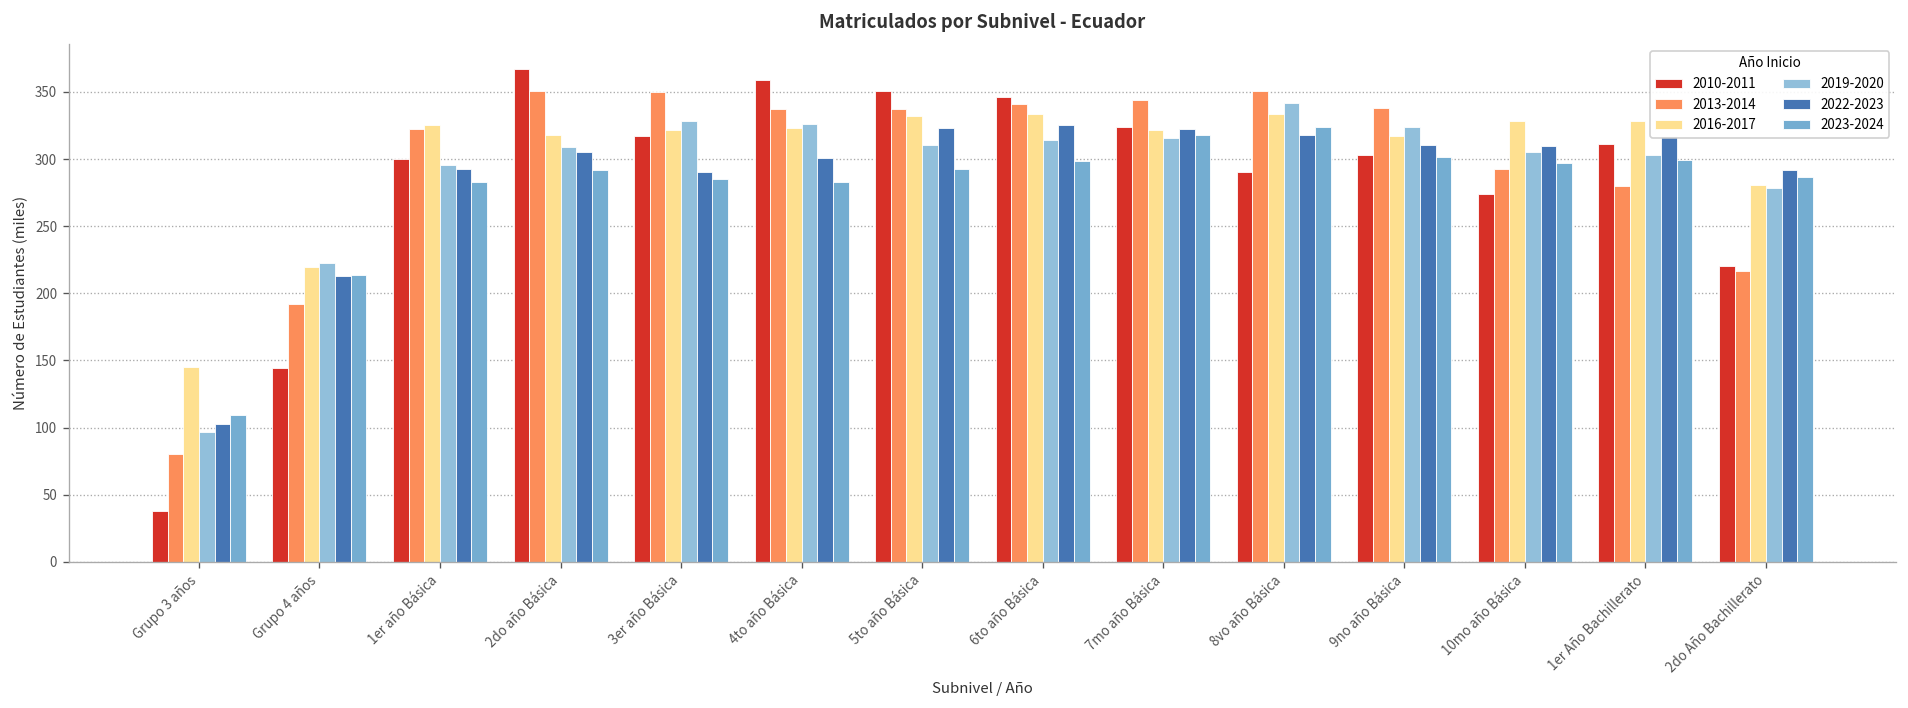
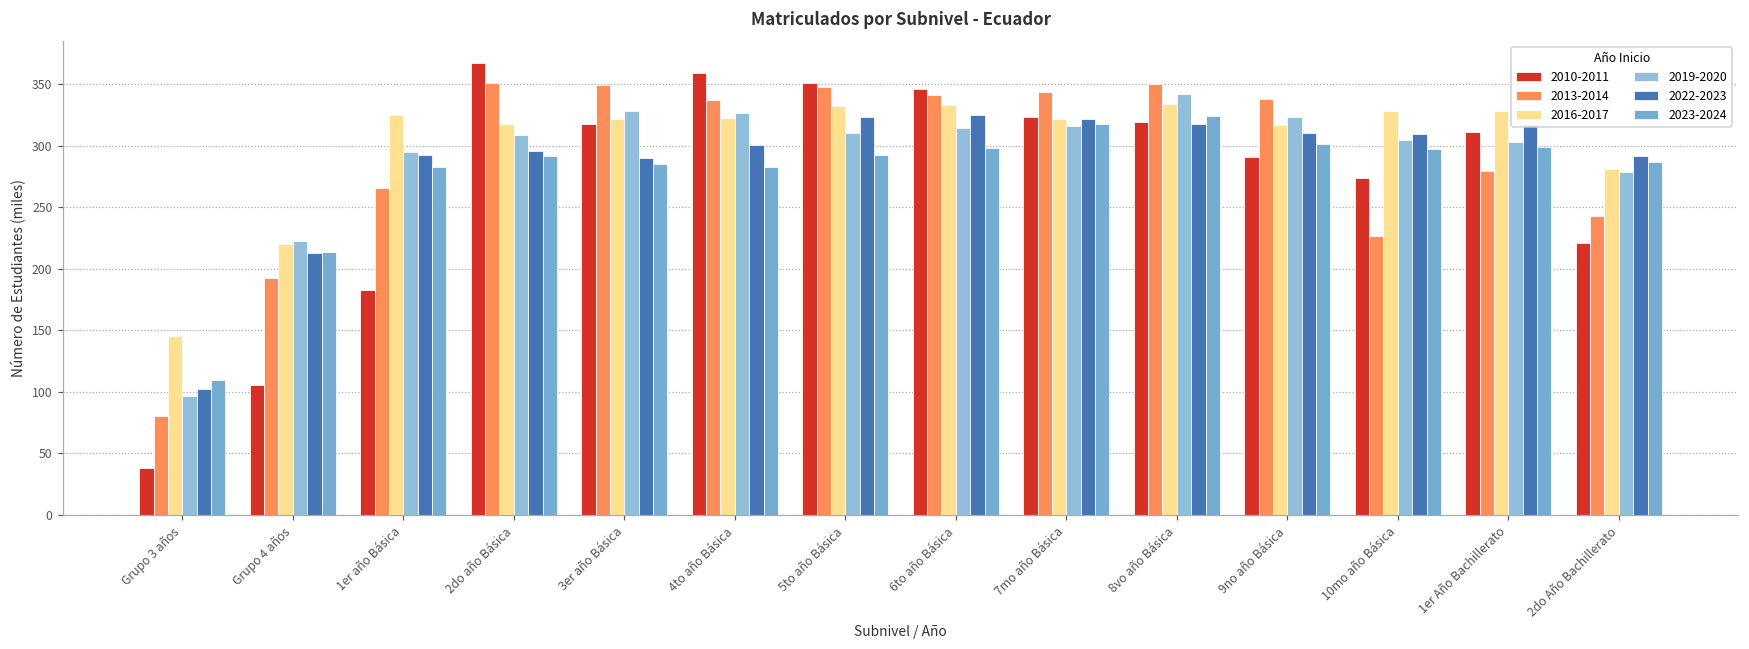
  {
    "2010-2011": {
      "Grupo 3 años": 38,
-     "Grupo 4 años": 144,
-     "1er año Básica": 300,
+     "Grupo 4 años": 105,
+     "1er año Básica": 183,
      "2do año Básica": 367,
      "3er año Básica": 318,
      "4to año Básica": 359,
      "5to año Básica": 351,
      "6to año Básica": 346,
      "7mo año Básica": 324,
-     "8vo año Básica": 290,
-     "9no año Básica": 303,
+     "8vo año Básica": 320,
+     "9no año Básica": 291,
      "10mo año Básica": 274,
      "1er Año Bachillerato": 312,
      "2do Año Bachillerato": 221
    },
    "2013-2014": {
      "Grupo 3 años": 80,
      "Grupo 4 años": 192,
-     "1er año Básica": 323,
+     "1er año Básica": 266,
      "2do año Básica": 351,
      "3er año Básica": 350,
      "4to año Básica": 337,
-     "5to año Básica": 338,
+     "5to año Básica": 348,
      "6to año Básica": 341,
      "7mo año Básica": 344,
      "8vo año Básica": 351,
      "9no año Básica": 338,
-     "10mo año Básica": 293,
+     "10mo año Básica": 227,
      "1er Año Bachillerato": 280,
-     "2do Año Bachillerato": 217
+     "2do Año Bachillerato": 243
    },
    "2016-2017": {
      "Grupo 3 años": 145,
      "Grupo 4 años": 220,
      "1er año Básica": 325,
      "2do año Básica": 318,
      "3er año Básica": 322,
      "4to año Básica": 323,
      "5to año Básica": 332,
      "6to año Básica": 334,
      "7mo año Básica": 322,
      "8vo año Básica": 334,
      "9no año Básica": 317,
      "10mo año Básica": 328,
      "1er Año Bachillerato": 329,
      "2do Año Bachillerato": 281
    },
    "2022-2023": {
      "Grupo 3 años": 103,
      "Grupo 4 años": 213,
      "1er año Básica": 293,
-     "2do año Básica": 305,
+     "2do año Básica": 296,
      "3er año Básica": 290,
      "4to año Básica": 301,
      "5to año Básica": 323,
      "6to año Básica": 325,
      "7mo año Básica": 322,
      "8vo año Básica": 318,
      "9no año Básica": 311,
      "10mo año Básica": 309,
      "1er Año Bachillerato": 317,
      "2do Año Bachillerato": 292
    }
  }
